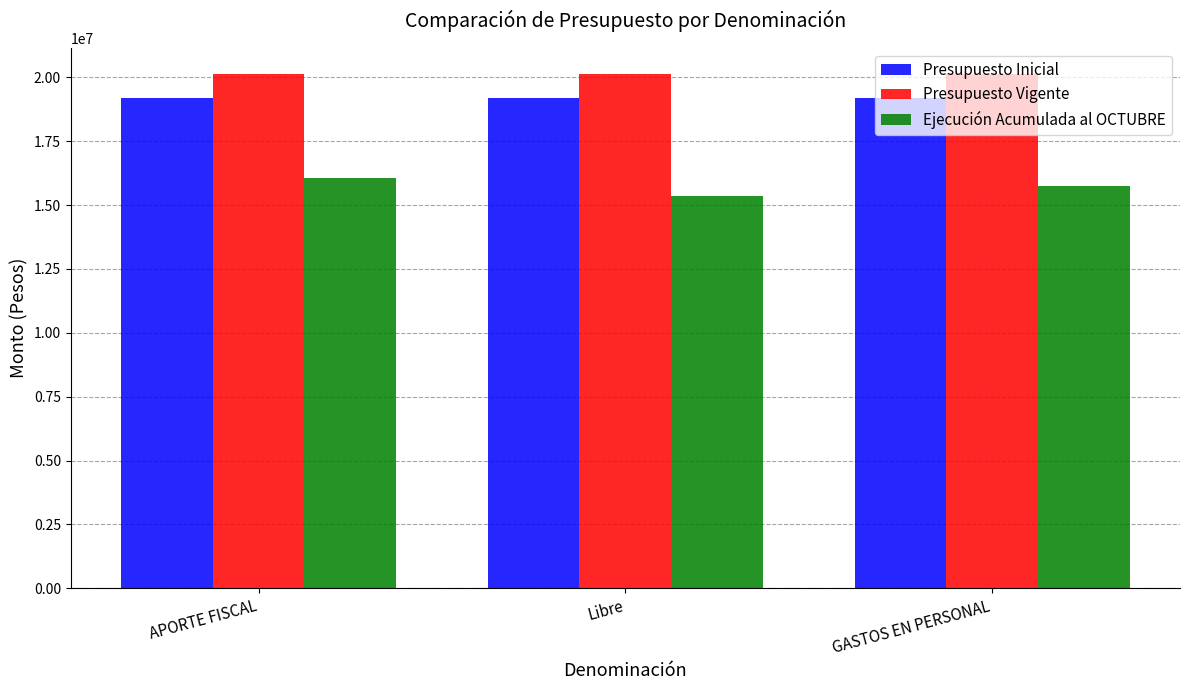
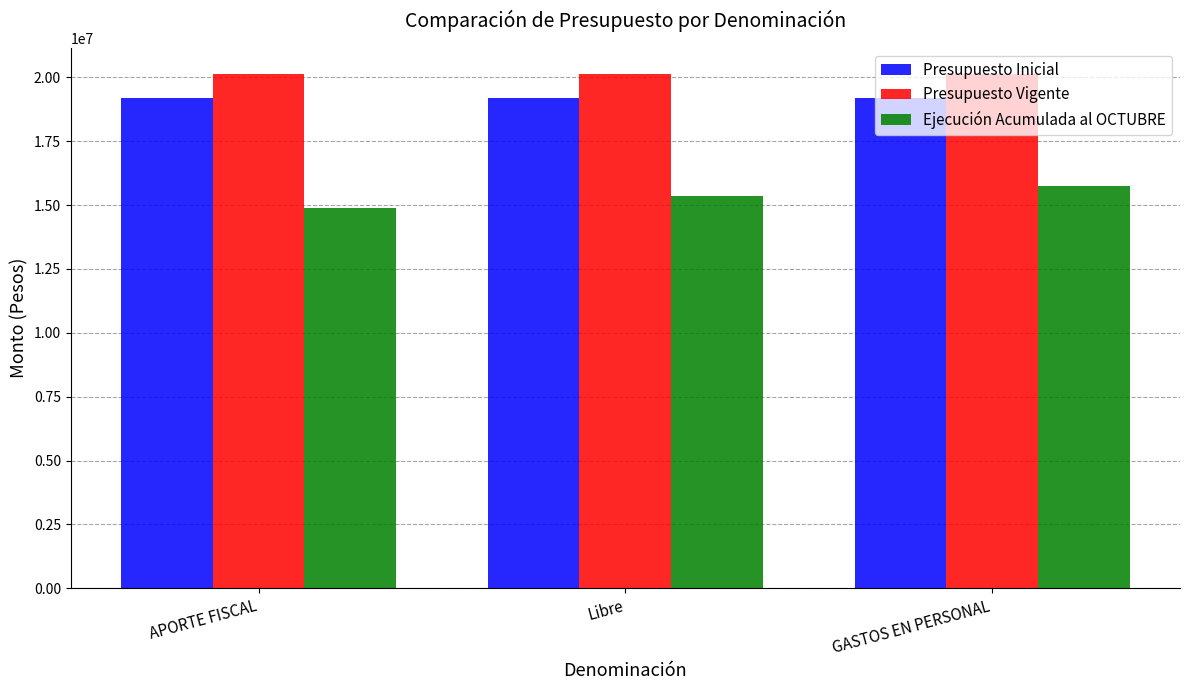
  {
    "Presupuesto Inicial": {
      "APORTE FISCAL": 19200000,
      "Libre": 19200000
    },
    "Presupuesto Vigente": {
      "APORTE FISCAL": 20100000,
      "Libre": 20100000
    },
    "Ejecución Acumulada al OCTUBRE": {
-     "APORTE FISCAL": 16000000,
+     "APORTE FISCAL": 14900000,
      "Libre": 15300000,
      "GASTOS EN PERSONAL": 15700000
    }
  }
